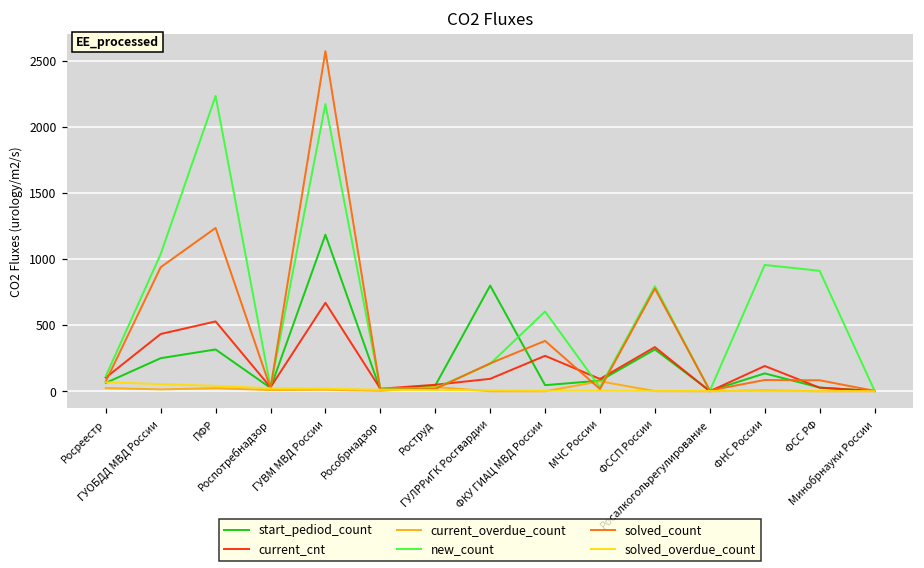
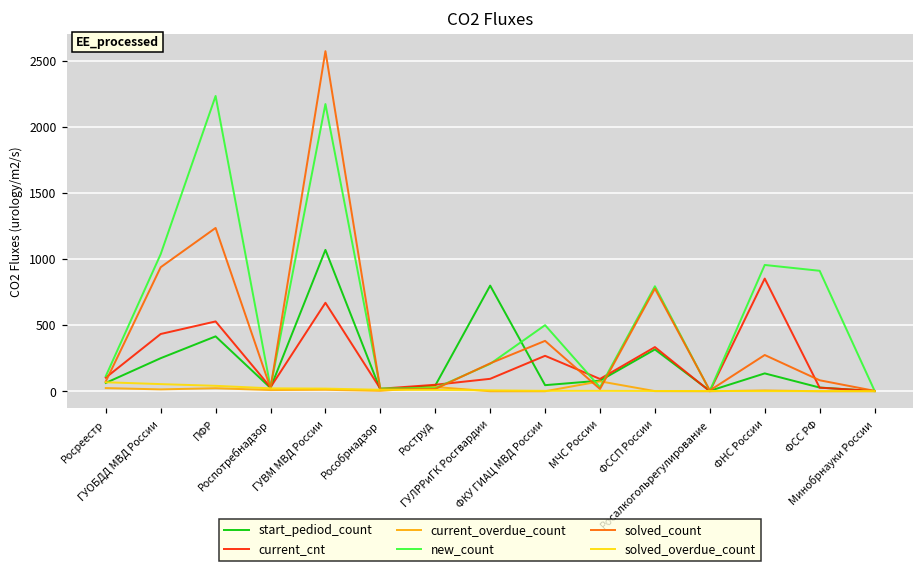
  {
    "start_pediod_count": {
      "ГУОБДД МВД России": 250,
-     "ПФР": 320,
-     "ГУВМ МВД России": 1180,
+     "ПФР": 420,
+     "ГУВМ МВД России": 1070,
      "ГУЛРРиГК Росгвардии": 800,
      "ФКУ ГИАЦ МВД России": 50,
      "ФНС России": 140
    },
    "current_cnt": {
      "ГУОБДД МВД России": 430,
      "ПФР": 530,
      "ГУВМ МВД России": 670,
      "ГУЛРРиГК Росгвардии": 90,
      "ФКУ ГИАЦ МВД России": 270,
-     "ФНС России": 190
+     "ФНС России": 850
    },
    "new_count": {
      "ГУОБДД МВД России": 1040,
      "ПФР": 2230,
      "ГУВМ МВД России": 2170,
-     "ФКУ ГИАЦ МВД России": 600,
+     "ФКУ ГИАЦ МВД России": 500,
      "ФНС России": 960,
      "ФСС РФ": 910
    },
    "solved_count": {
      "ГУОБДД МВД России": 940,
      "ПФР": 1240,
      "ГУВМ МВД России": 2570,
      "ФКУ ГИАЦ МВД России": 380,
-     "ФНС России": 90,
+     "ФНС России": 270,
      "ФСС РФ": 80
    }
  }
